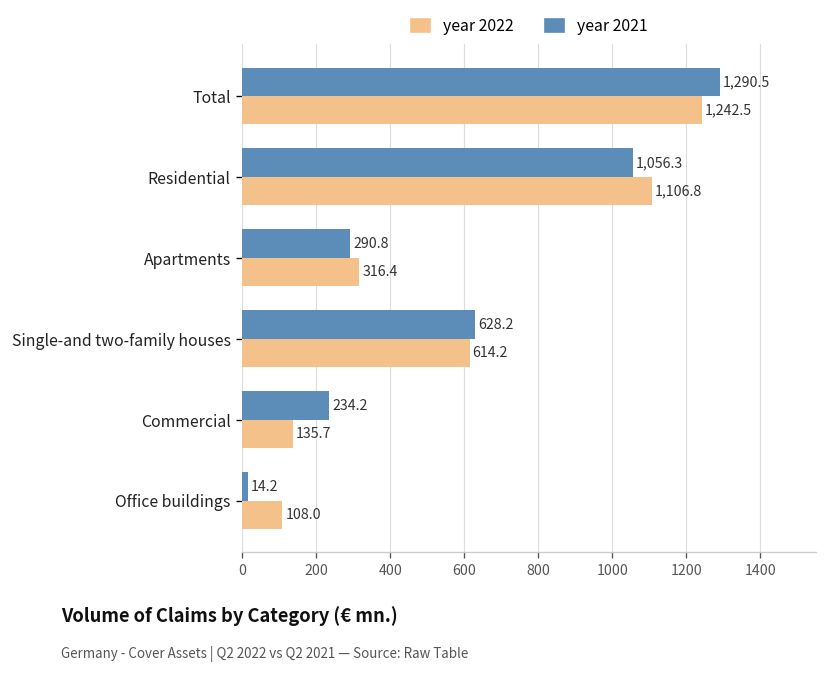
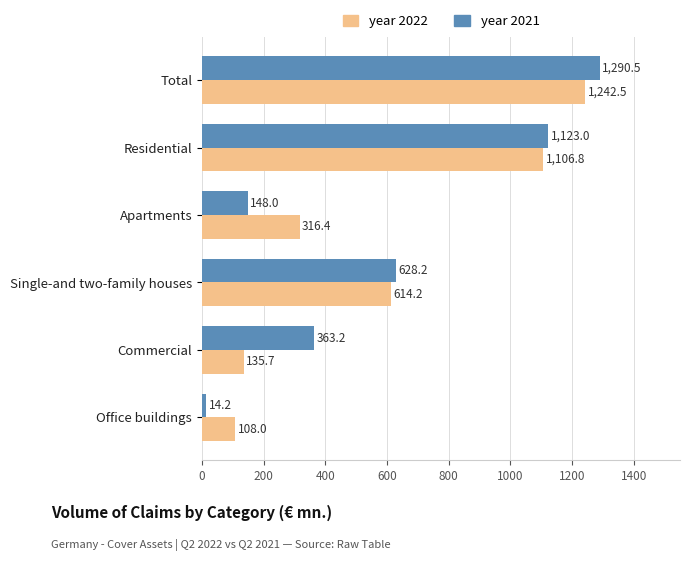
  {
    "year 2022": {
      "Total": "1,242.5",
      "Residential": "1,106.8",
      "Apartments": "316.4",
      "Single-and two-family houses": "614.2",
      "Commercial": "135.7",
      "Office buildings": "108.0"
    },
    "year 2021": {
      "Total": "1,290.5",
-     "Residential": "1,056.3",
-     "Apartments": "290.8",
+     "Residential": "1,123.0",
+     "Apartments": "148.0",
      "Single-and two-family houses": "628.2",
-     "Commercial": "234.2",
+     "Commercial": "363.2",
      "Office buildings": "14.2"
    }
  }
